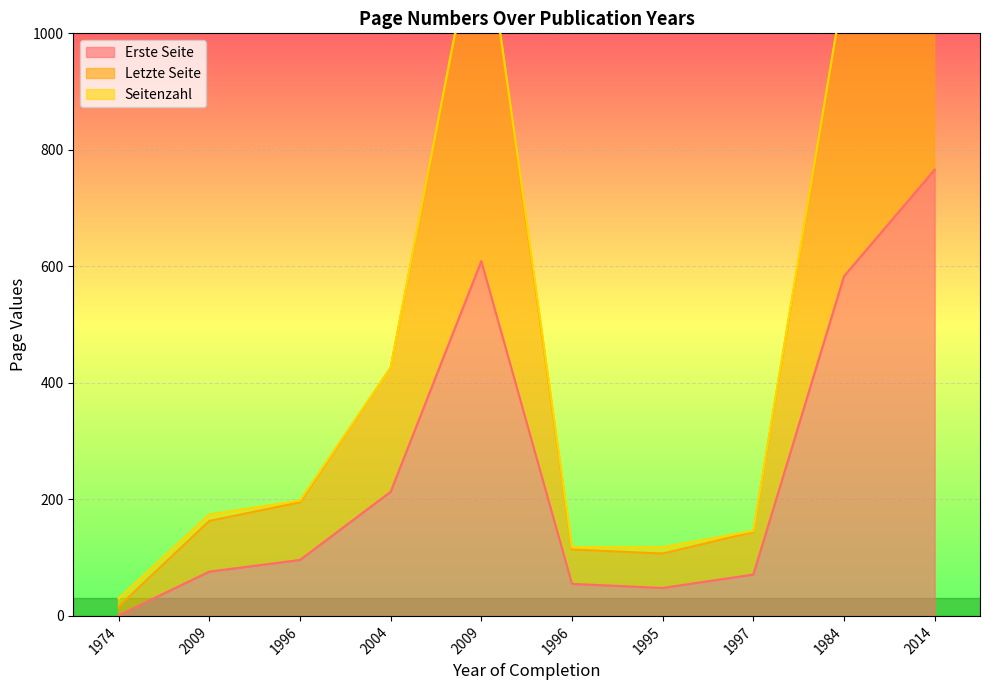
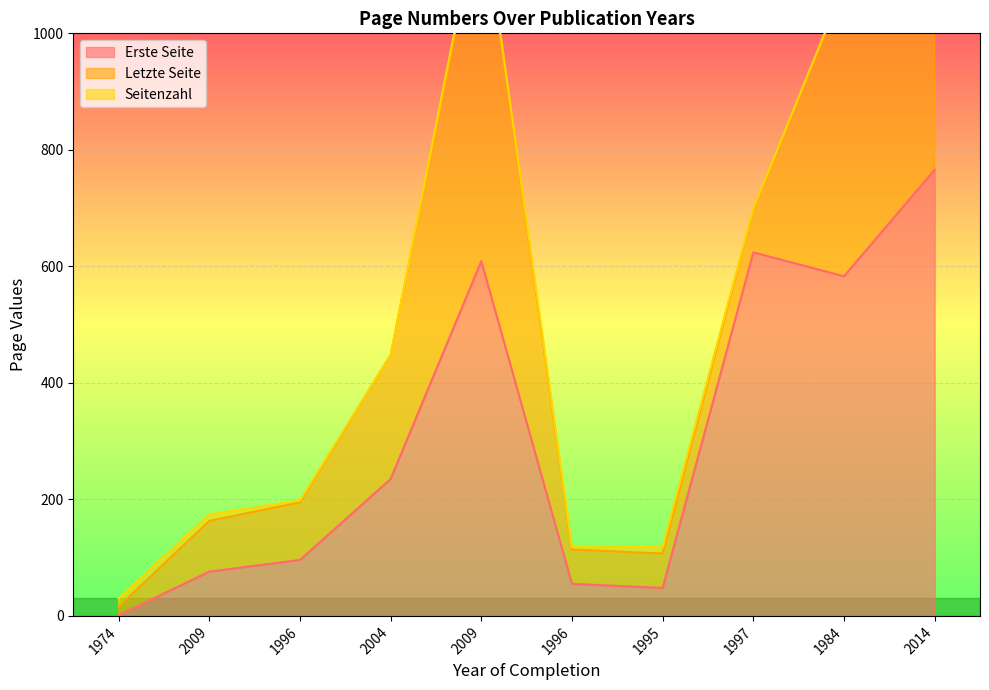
  {
    "Erste Seite": {
      "1974": 0,
-     "2004": 210,
+     "2004": 240,
      "1995": 50,
-     "1997": 70,
+     "1997": 620,
      "1984": 580,
      "2014": 770
    }
  }
